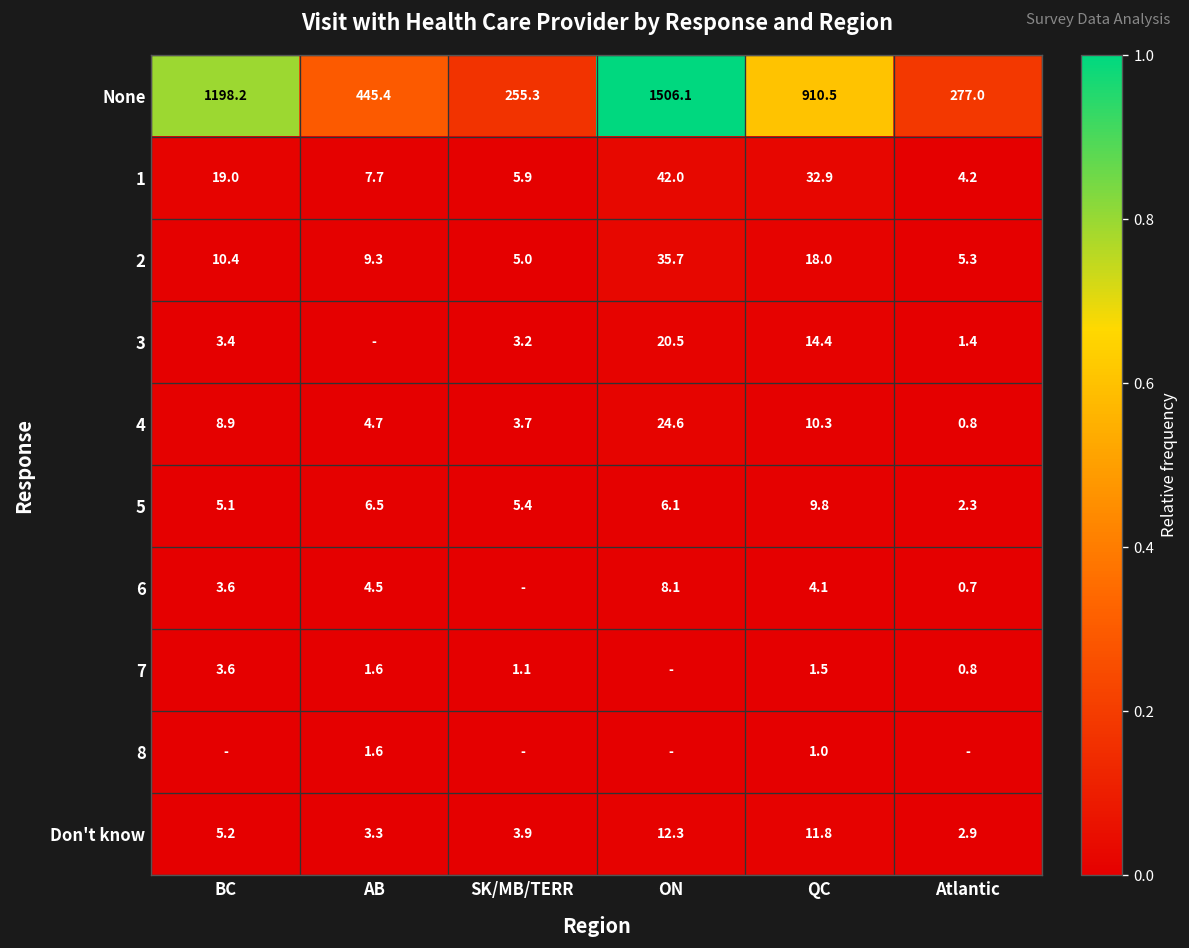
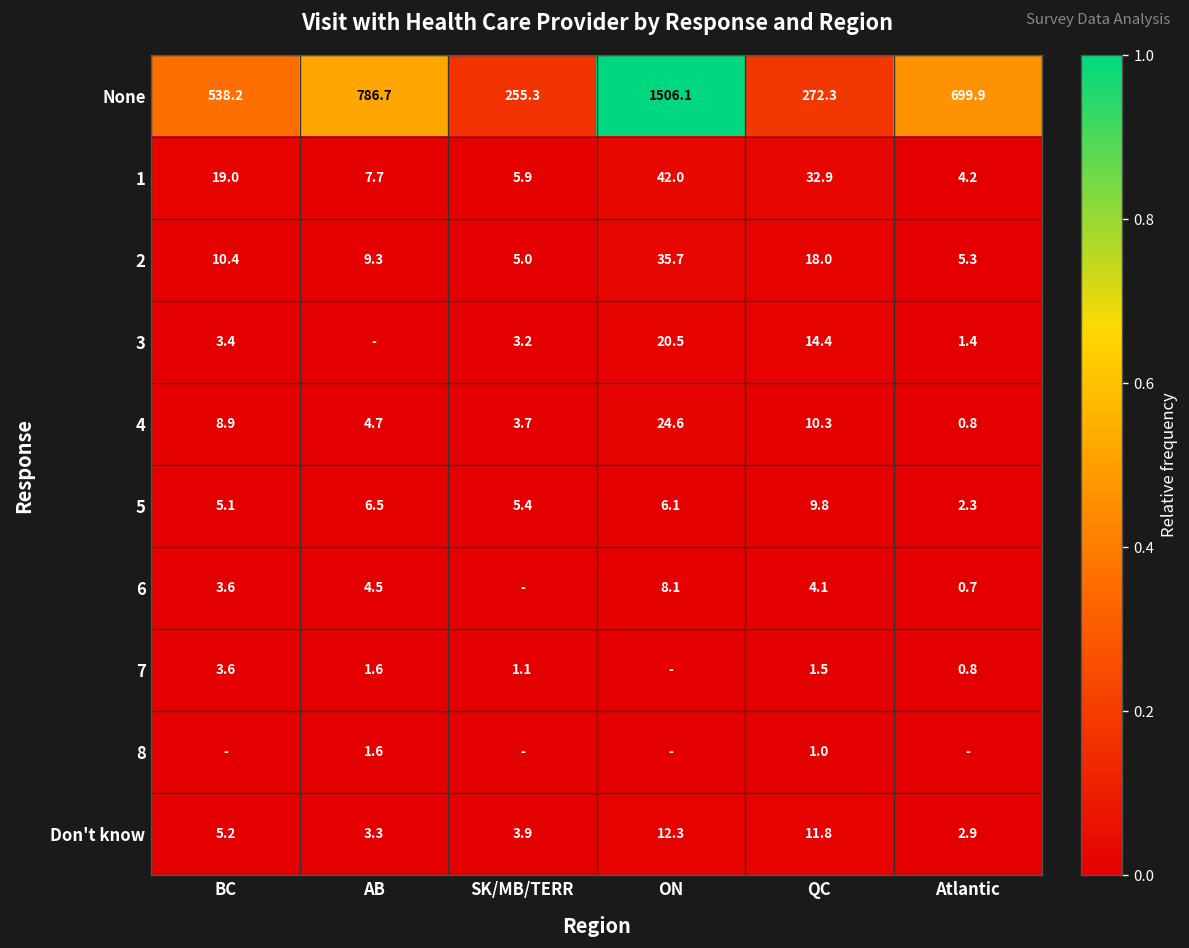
  {
    "None": {
-     "BC": 1198.2,
-     "AB": 445.4,
+     "BC": 538.2,
+     "AB": 786.7,
      "SK/MB/TERR": 255.3,
      "ON": 1506.1,
-     "QC": 910.5,
-     "Atlantic": 277.0
+     "QC": 272.3,
+     "Atlantic": 699.9
    },
    "1": {
      "BC": 19.0,
      "AB": 7.7,
      "SK/MB/TERR": 5.9,
      "ON": 42.0,
      "QC": 32.9,
      "Atlantic": 4.2
    },
    "2": {
      "BC": 10.4,
      "AB": 9.3,
      "SK/MB/TERR": 5.0,
      "ON": 35.7,
      "QC": 18.0,
      "Atlantic": 5.3
    },
    "3": {
      "BC": 3.4,
      "SK/MB/TERR": 3.2,
      "ON": 20.5,
      "QC": 14.4,
      "Atlantic": 1.4
    },
    "4": {
      "BC": 8.9,
      "AB": 4.7,
      "SK/MB/TERR": 3.7,
      "ON": 24.6,
      "QC": 10.3,
      "Atlantic": 0.8
    },
    "5": {
      "BC": 5.1,
      "AB": 6.5,
      "SK/MB/TERR": 5.4,
      "ON": 6.1,
      "QC": 9.8,
      "Atlantic": 2.3
    },
    "6": {
      "BC": 3.6,
      "AB": 4.5,
      "ON": 8.1,
      "QC": 4.1,
      "Atlantic": 0.7
    },
    "7": {
      "BC": 3.6,
      "AB": 1.6,
      "SK/MB/TERR": 1.1,
      "QC": 1.5,
      "Atlantic": 0.8
    },
    "8": {
      "AB": 1.6,
      "QC": 1.0
    },
    "Don't know": {
      "BC": 5.2,
      "AB": 3.3,
      "SK/MB/TERR": 3.9,
      "ON": 12.3,
      "QC": 11.8,
      "Atlantic": 2.9
    }
  }
